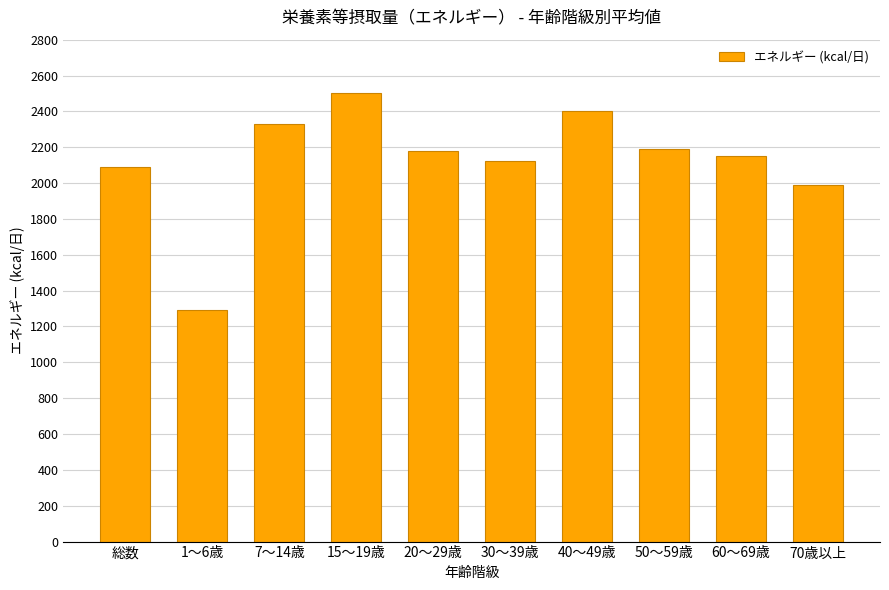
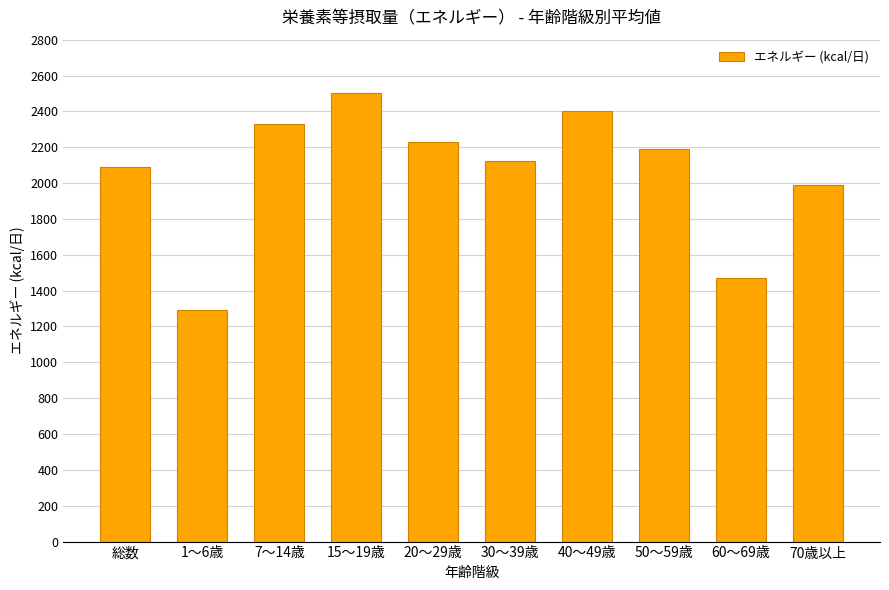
  {
    "総数": 2090,
    "1〜6歳": 1290,
    "7〜14歳": 2330,
    "15〜19歳": 2500,
-   "20〜29歳": 2180,
+   "20〜29歳": 2230,
    "30〜39歳": 2120,
    "40〜49歳": 2400,
    "50〜59歳": 2190,
-   "60〜69歳": 2150,
+   "60〜69歳": 1470,
    "70歳以上": 1990
  }
